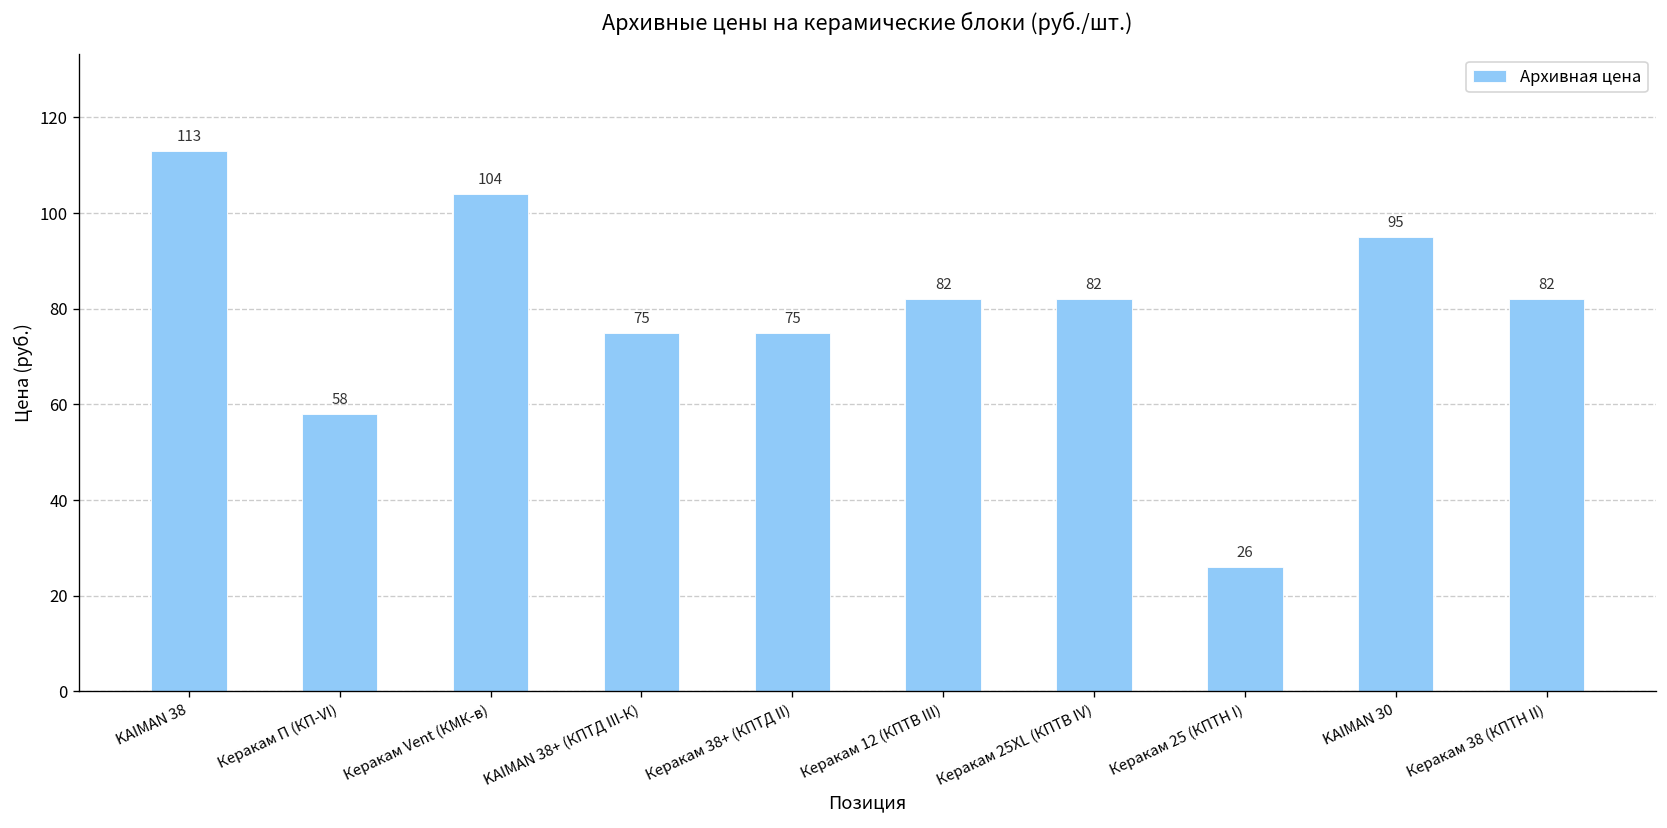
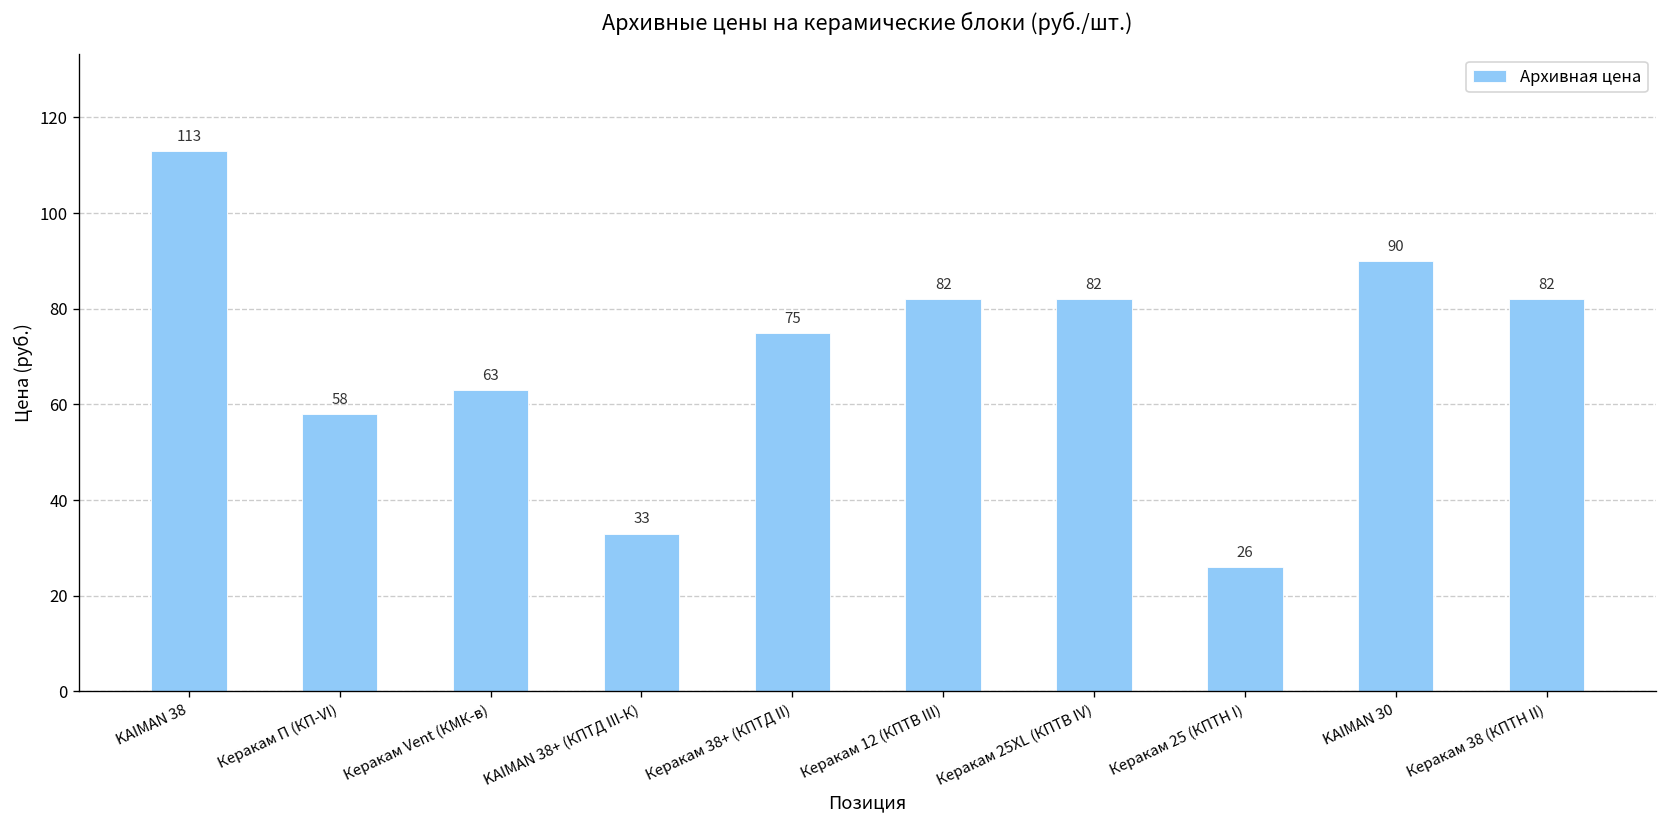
  {
    "KAIMAN 38": 113,
    "Керакам П (КП-VI)": 58,
-   "Керакам Vent (КМК-в)": 104,
-   "KAIMAN 38+ (КПТД III-К)": 75,
+   "Керакам Vent (КМК-в)": 63,
+   "KAIMAN 38+ (КПТД III-К)": 33,
    "Керакам 38+ (КПТД II)": 75,
    "Керакам 12 (КПТВ III)": 82,
    "Керакам 25XL (КПТВ IV)": 82,
    "Керакам 25 (КПТН I)": 26,
-   "KAIMAN 30": 95,
+   "KAIMAN 30": 90,
    "Керакам 38 (КПТН II)": 82
  }
